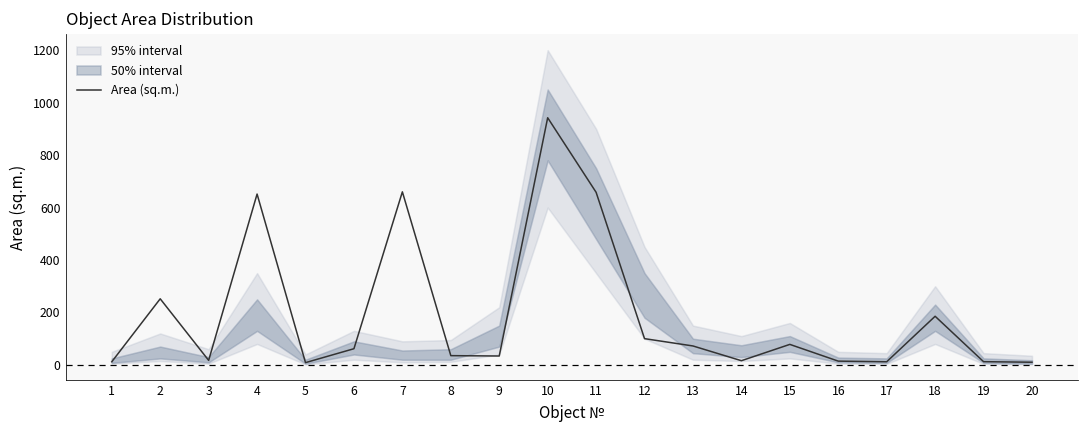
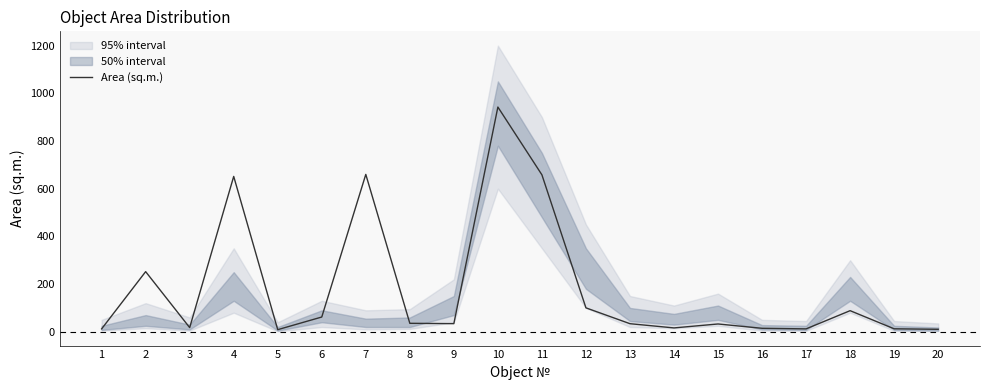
  {
    "Area (sq.m.)": {
      "1": 10,
      "2": 250,
      "3": 20,
      "4": 650,
      "5": 10,
      "6": 60,
      "7": 660,
      "8": 40,
      "9": 30,
      "10": 940,
      "11": 660,
      "12": 100,
-     "13": 70,
+     "13": 30,
      "14": 20,
-     "15": 80,
+     "15": 30,
      "16": 10,
      "17": 10,
-     "18": 190,
+     "18": 90,
      "19": 10
    }
  }
